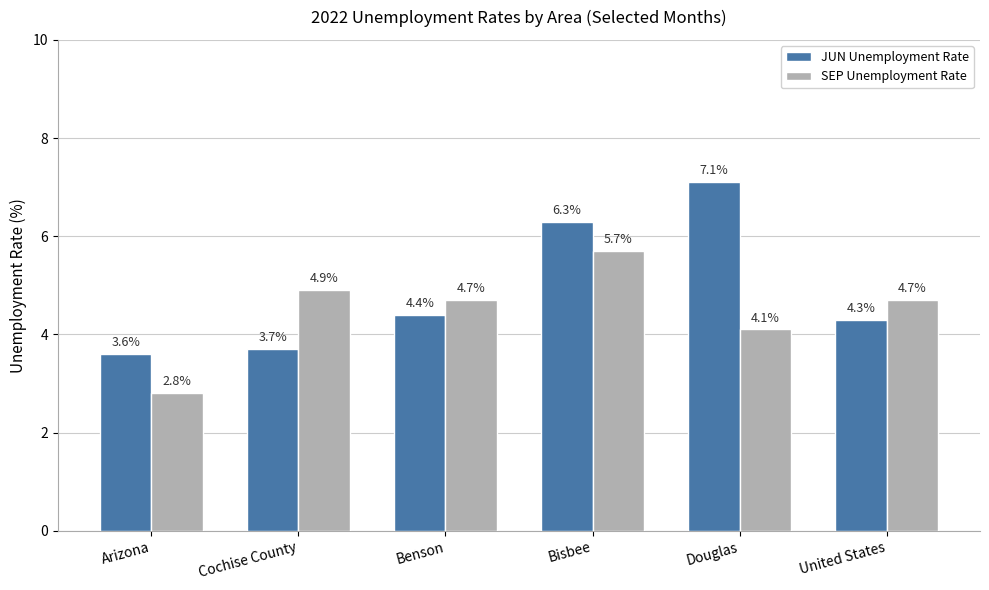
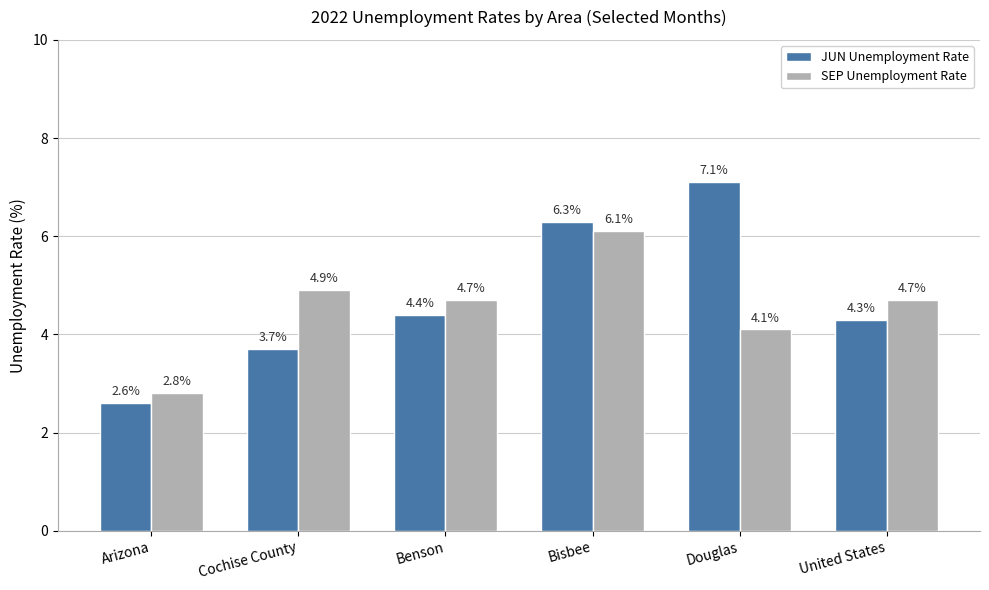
  {
    "JUN Unemployment Rate": {
-     "Arizona": "3.6%",
+     "Arizona": "2.6%",
      "Cochise County": "3.7%",
      "Benson": "4.4%",
      "Bisbee": "6.3%",
      "Douglas": "7.1%",
      "United States": "4.3%"
    },
    "SEP Unemployment Rate": {
      "Arizona": "2.8%",
      "Cochise County": "4.9%",
      "Benson": "4.7%",
-     "Bisbee": "5.7%",
+     "Bisbee": "6.1%",
      "Douglas": "4.1%",
      "United States": "4.7%"
    }
  }
